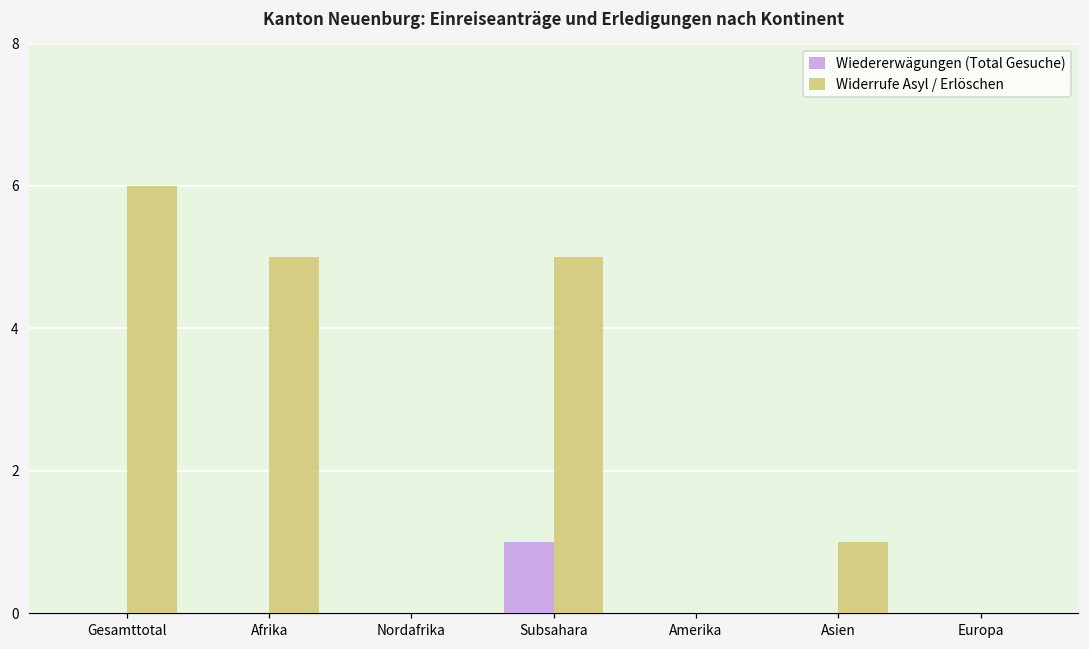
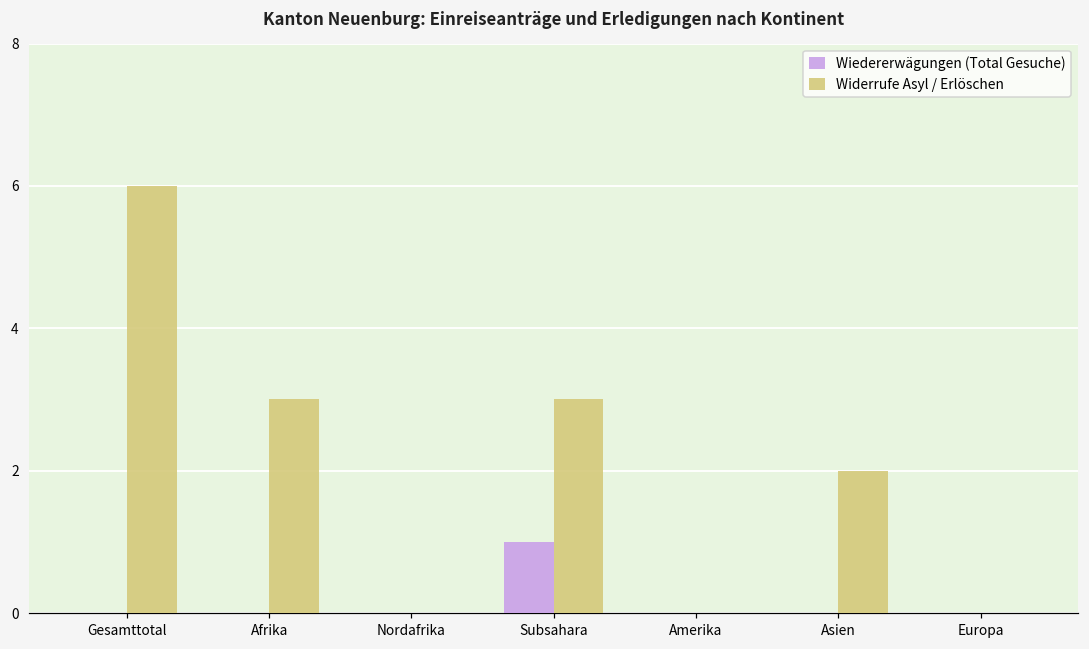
  {
    "Wiedererwägungen (Total Gesuche)": {
      "Gesamttotal": 0,
      "Afrika": 0,
      "Nordafrika": 0,
      "Subsahara": 1,
      "Amerika": 0,
      "Asien": 0,
      "Europa": 0
    },
    "Widerrufe Asyl / Erlöschen": {
      "Gesamttotal": 6,
-     "Afrika": 5,
+     "Afrika": 3,
      "Nordafrika": 0,
-     "Subsahara": 5,
+     "Subsahara": 3,
      "Amerika": 0,
-     "Asien": 1,
+     "Asien": 2,
      "Europa": 0
    }
  }
